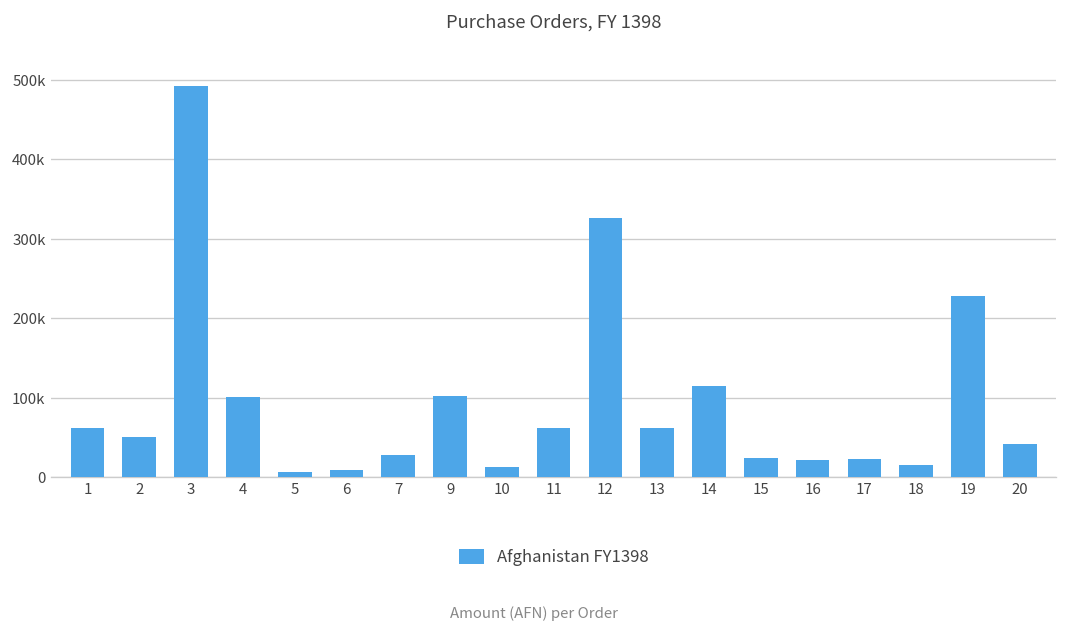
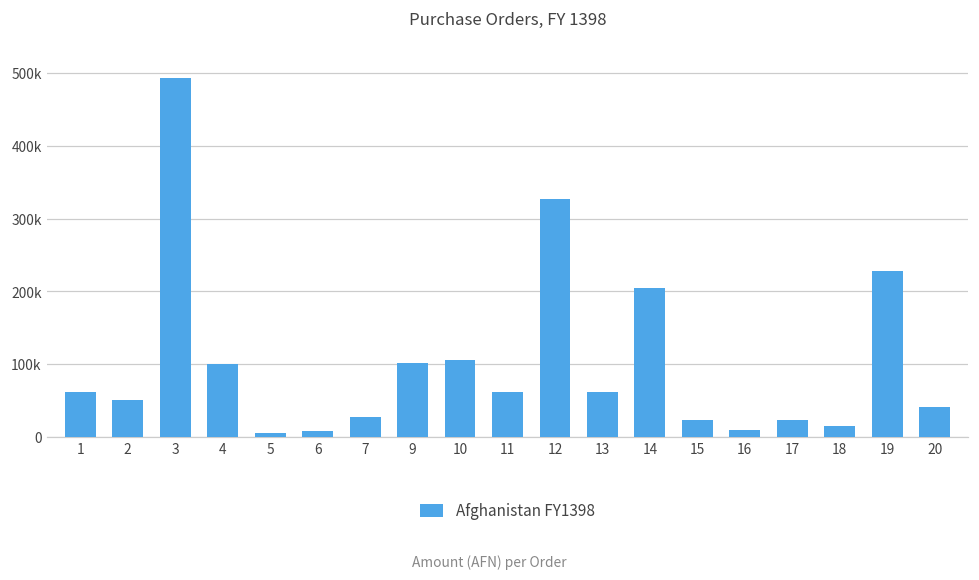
  {
    "1": 60000,
    "2": 50000,
    "3": 490000,
    "4": 100000,
    "5": 10000,
    "6": 10000,
    "7": 30000,
    "9": 100000,
-   "10": 10000,
+   "10": 110000,
    "11": 60000,
    "12": 330000,
    "13": 60000,
-   "14": 120000,
+   "14": 200000,
    "15": 20000,
-   "16": 20000,
+   "16": 10000,
    "17": 20000,
    "18": 20000,
    "19": 230000,
    "20": 40000
  }
